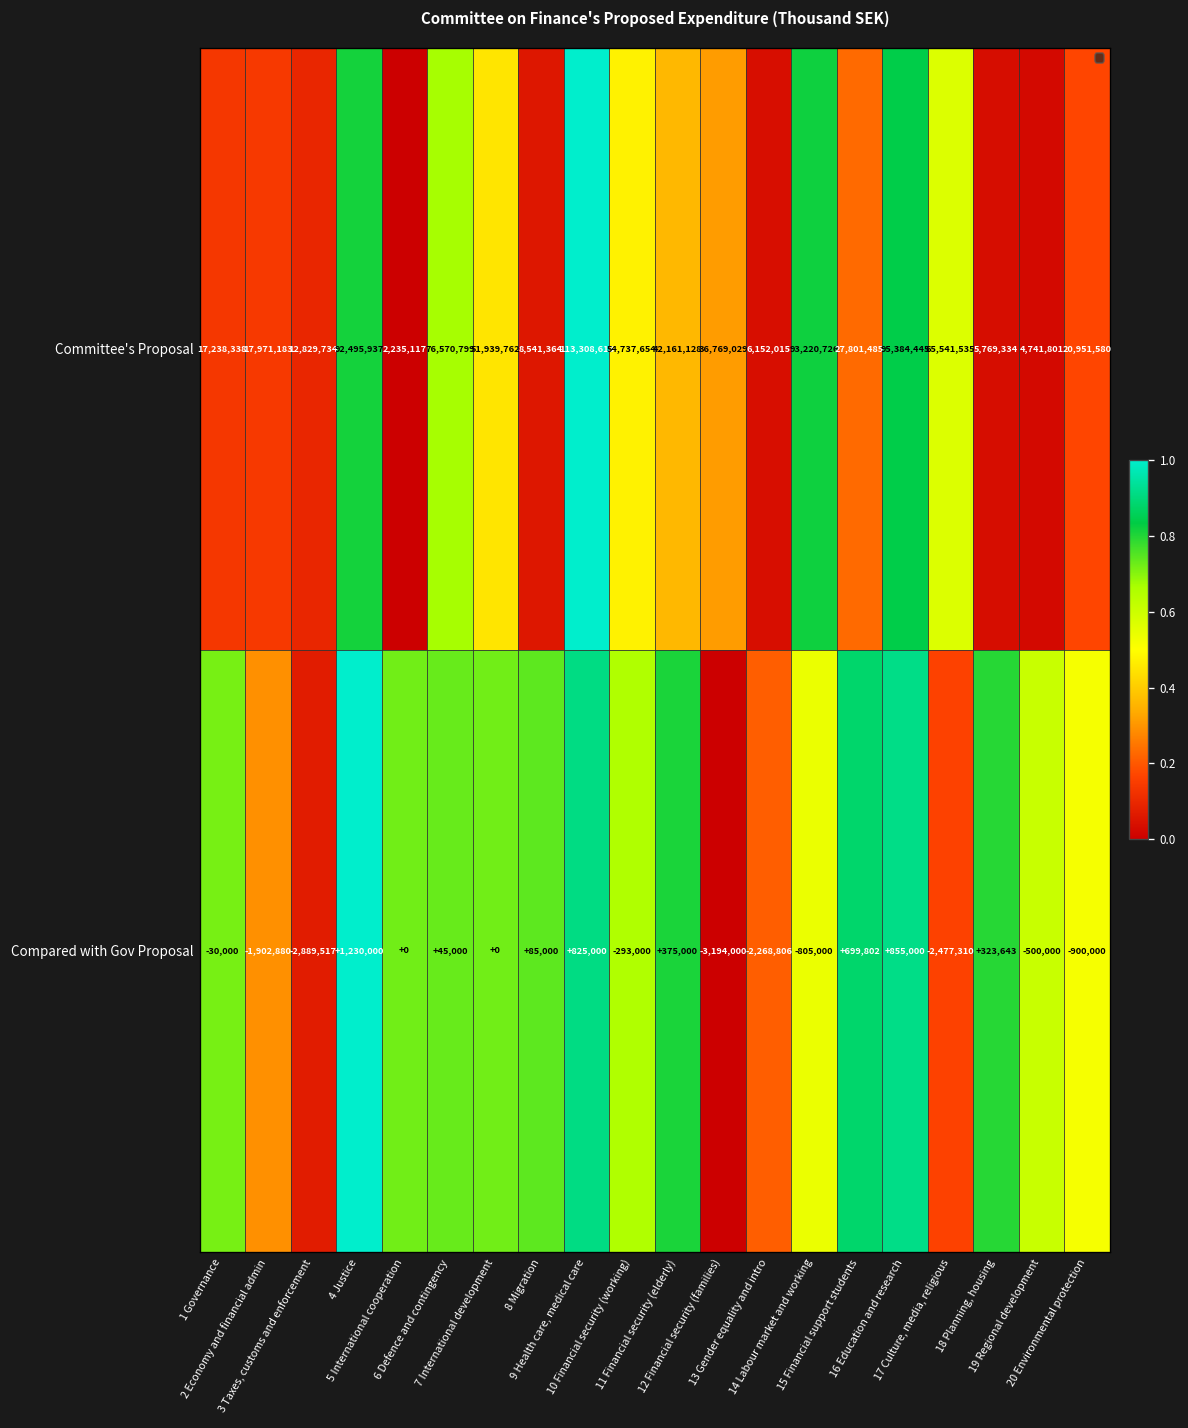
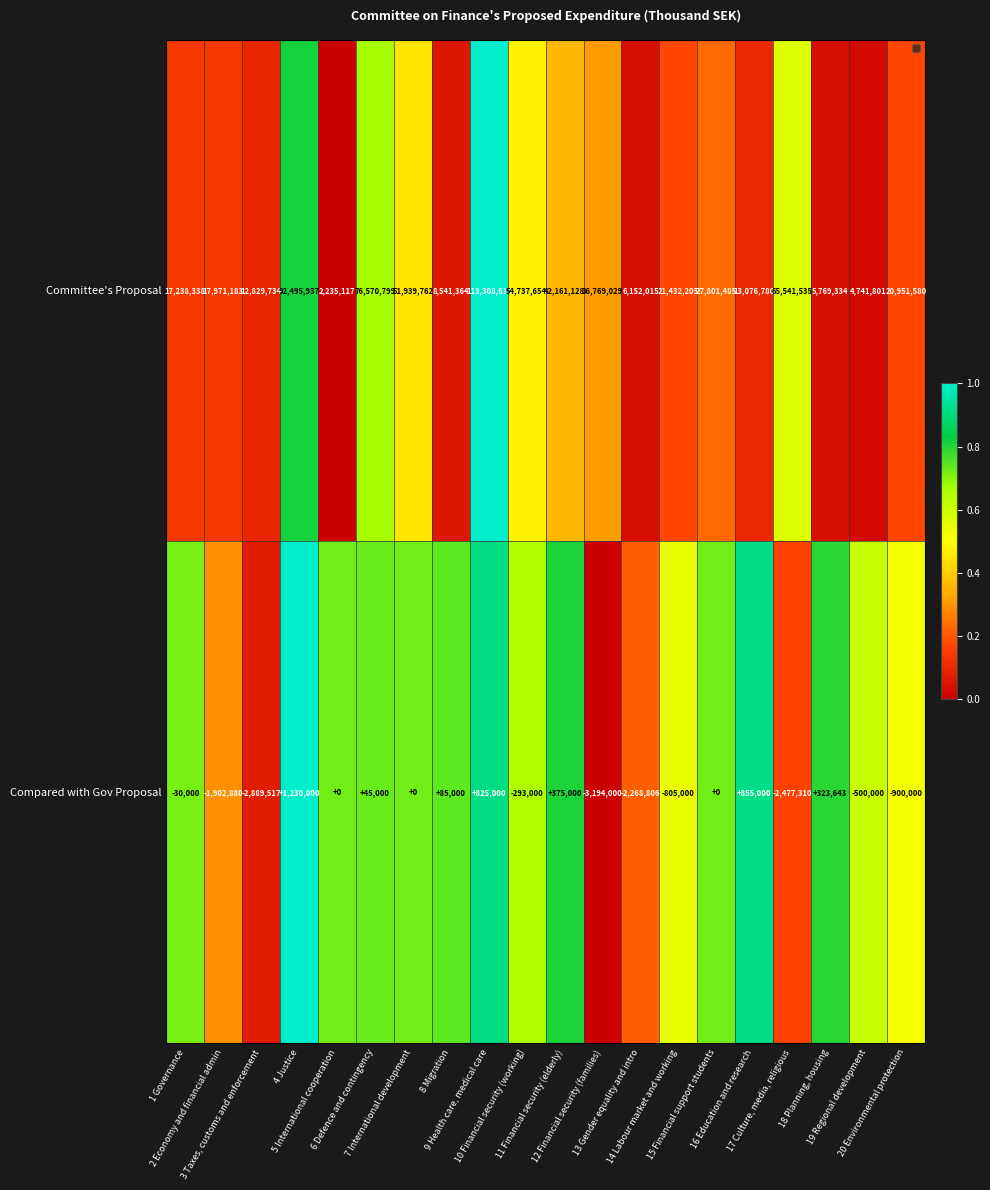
  {
    "Committee's Proposal": {
      "1 Governance": "17,238,338",
      "2 Economy and financial admin": "17,971,183",
      "3 Taxes, customs and enforcement": "12,829,734",
      "4 Justice": "92,495,937",
      "5 International cooperation": "2,235,117",
      "6 Defence and contingency": "76,570,799",
      "7 International development": "51,939,762",
      "8 Migration": "8,541,364",
      "9 Health care, medical care": "113,308,613",
      "10 Financial security (working)": "54,737,654",
      "11 Financial security (elderly)": "42,161,128",
      "12 Financial security (families)": "36,769,029",
      "13 Gender equality and intro": "6,152,015",
-     "14 Labour market and working": "93,220,726",
+     "14 Labour market and working": "21,432,205",
      "15 Financial support students": "27,801,485",
-     "16 Education and research": "95,384,445",
+     "16 Education and research": "13,076,780",
      "17 Culture, media, religious": "65,541,535",
      "18 Planning, housing": "5,769,334",
      "19 Regional development": "4,741,801",
      "20 Environmental protection": "20,951,580"
    },
    "Compared with Gov Proposal": {
      "1 Governance": "-30,000",
      "2 Economy and financial admin": "-1,902,880",
      "3 Taxes, customs and enforcement": "-2,889,517",
      "4 Justice": "+1,230,000",
      "5 International cooperation": "+0",
      "6 Defence and contingency": "+45,000",
      "7 International development": "+0",
      "8 Migration": "+85,000",
      "9 Health care, medical care": "+825,000",
      "10 Financial security (working)": "-293,000",
      "11 Financial security (elderly)": "+375,000",
      "12 Financial security (families)": "-3,194,000",
      "13 Gender equality and intro": "-2,268,806",
      "14 Labour market and working": "-805,000",
-     "15 Financial support students": "+699,802",
+     "15 Financial support students": "+0",
      "16 Education and research": "+855,000",
      "17 Culture, media, religious": "-2,477,310",
      "18 Planning, housing": "+323,643",
      "19 Regional development": "-500,000",
      "20 Environmental protection": "-900,000"
    }
  }
